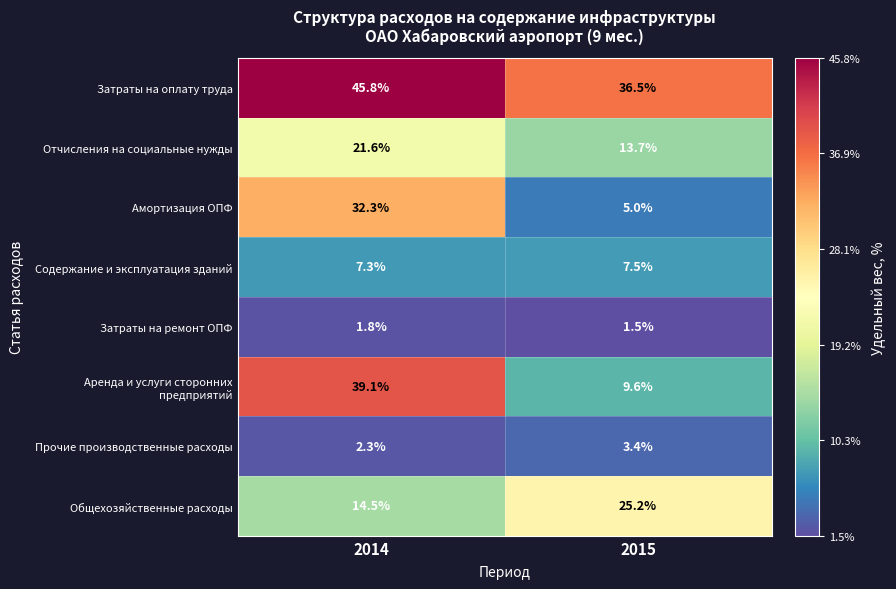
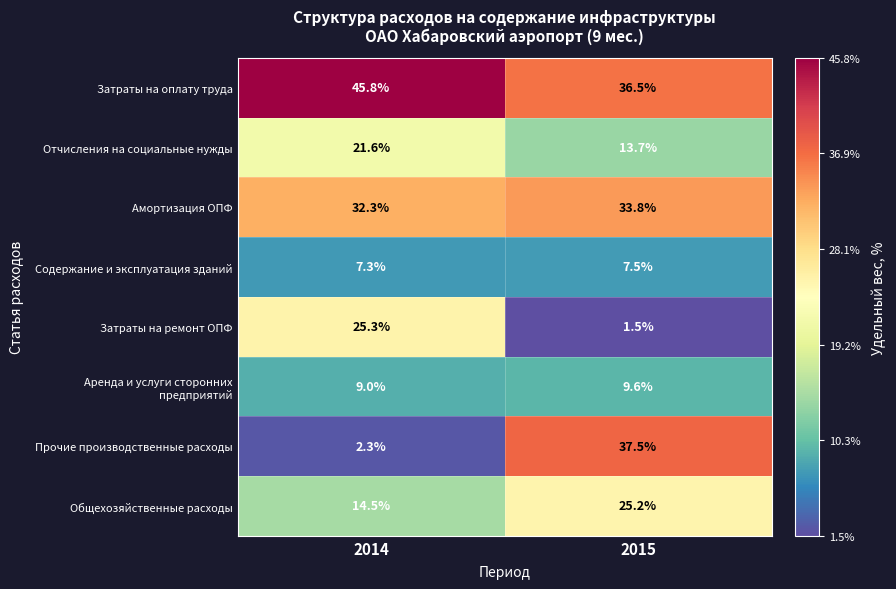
  {
    "Затраты на оплату труда": {
      "2014": "45.8%",
      "2015": "36.5%"
    },
    "Отчисления на социальные нужды": {
      "2014": "21.6%",
      "2015": "13.7%"
    },
    "Амортизация ОПФ": {
      "2014": "32.3%",
-     "2015": "5.0%"
+     "2015": "33.8%"
    },
    "Содержание и эксплуатация зданий": {
      "2014": "7.3%",
      "2015": "7.5%"
    },
    "Затраты на ремонт ОПФ": {
-     "2014": "1.8%",
+     "2014": "25.3%",
      "2015": "1.5%"
    },
    "Аренда и услуги сторонних предприятий": {
-     "2014": "39.1%",
+     "2014": "9.0%",
      "2015": "9.6%"
    },
    "Прочие производственные расходы": {
      "2014": "2.3%",
-     "2015": "3.4%"
+     "2015": "37.5%"
    },
    "Общехозяйственные расходы": {
      "2014": "14.5%",
      "2015": "25.2%"
    }
  }
